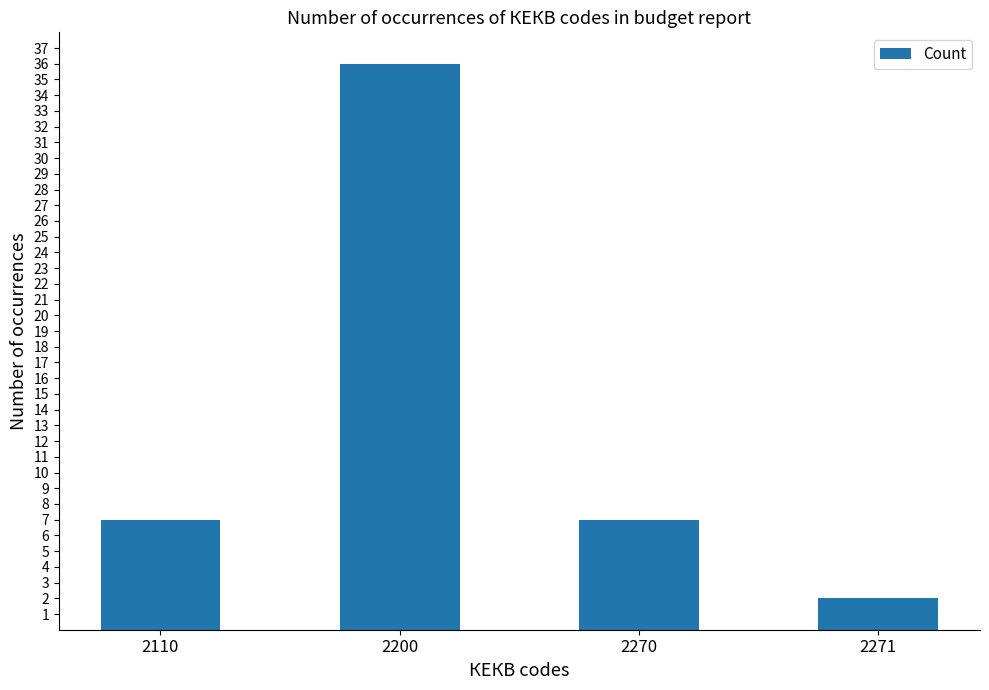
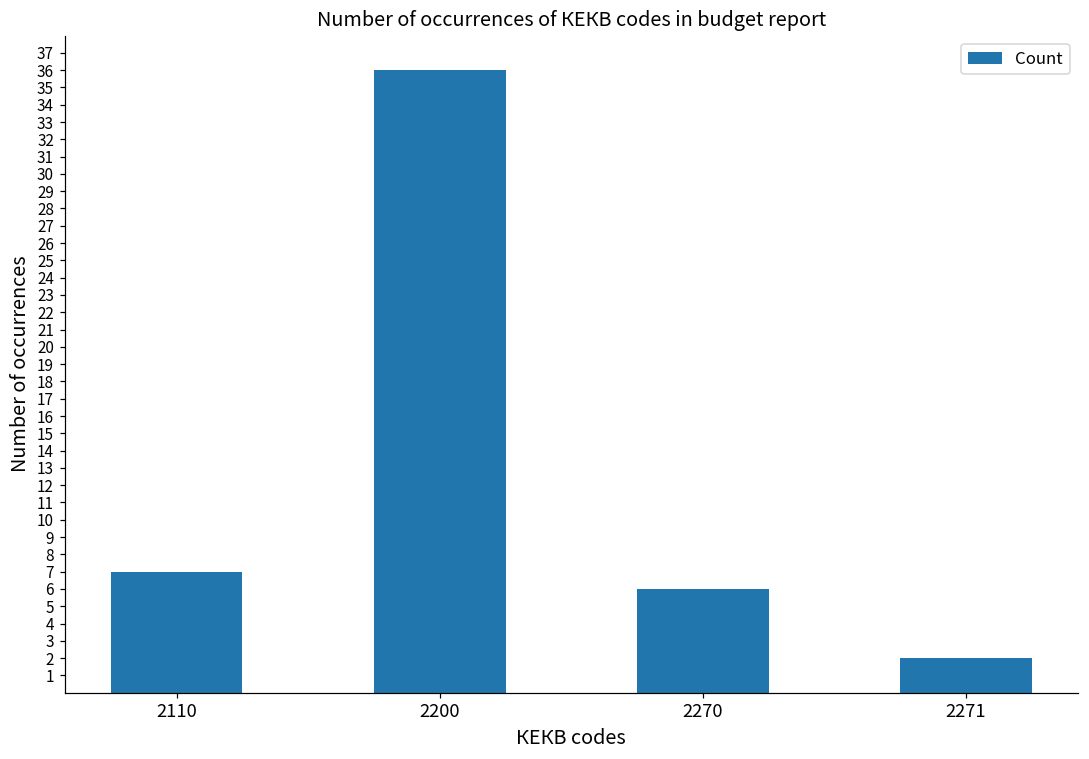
  {
    "2110": 7,
    "2200": 36,
-   "2270": 7,
+   "2270": 6,
    "2271": 2
  }
